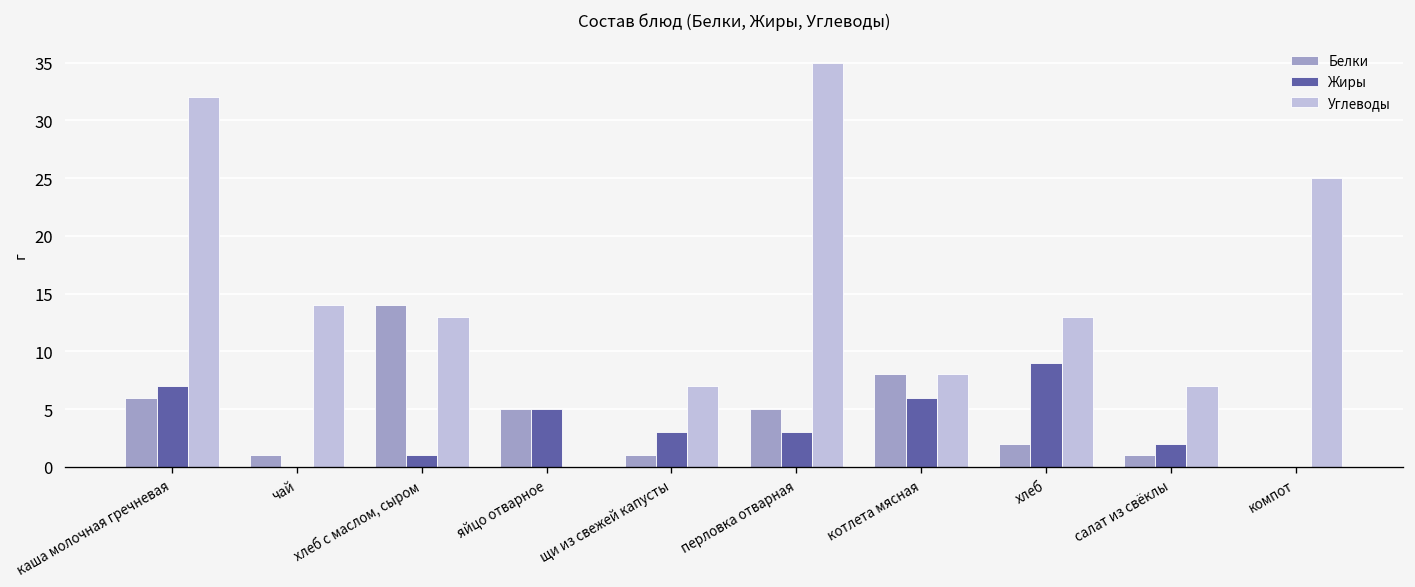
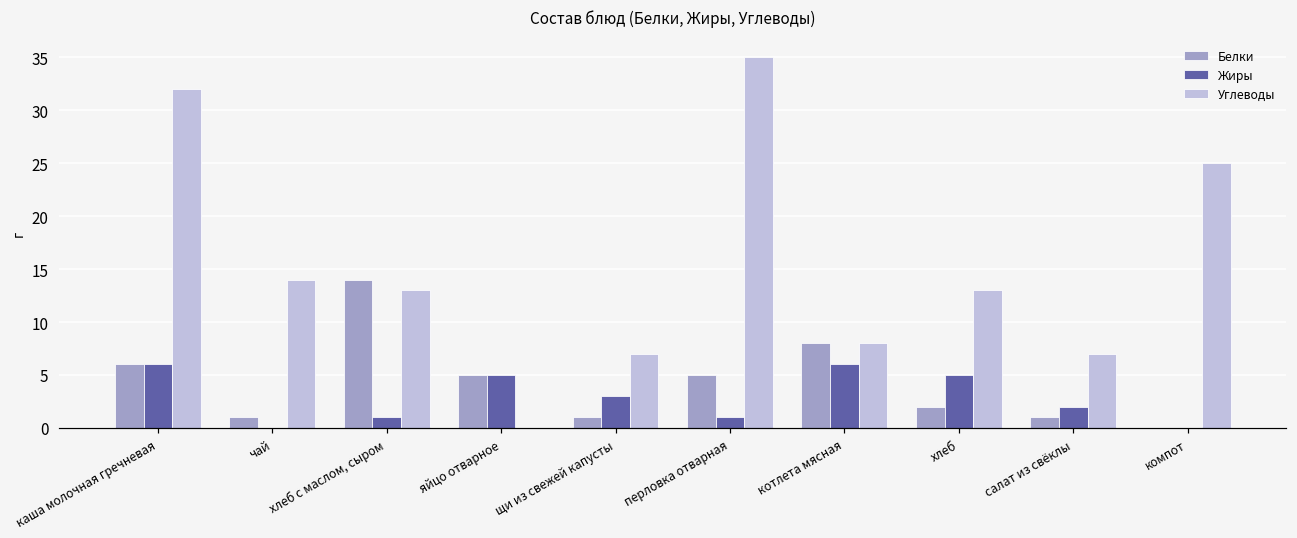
  {
    "Жиры": {
-     "каша молочная гречневая": 7,
+     "каша молочная гречневая": 6,
      "чай": 0,
      "хлеб с маслом, сыром": 1,
      "яйцо отварное": 5,
      "щи из свежей капусты": 3,
-     "перловка отварная": 3,
+     "перловка отварная": 1,
      "котлета мясная": 6,
-     "хлеб": 9,
+     "хлеб": 5,
      "салат из свёклы": 2,
      "компот": 0
    }
  }
